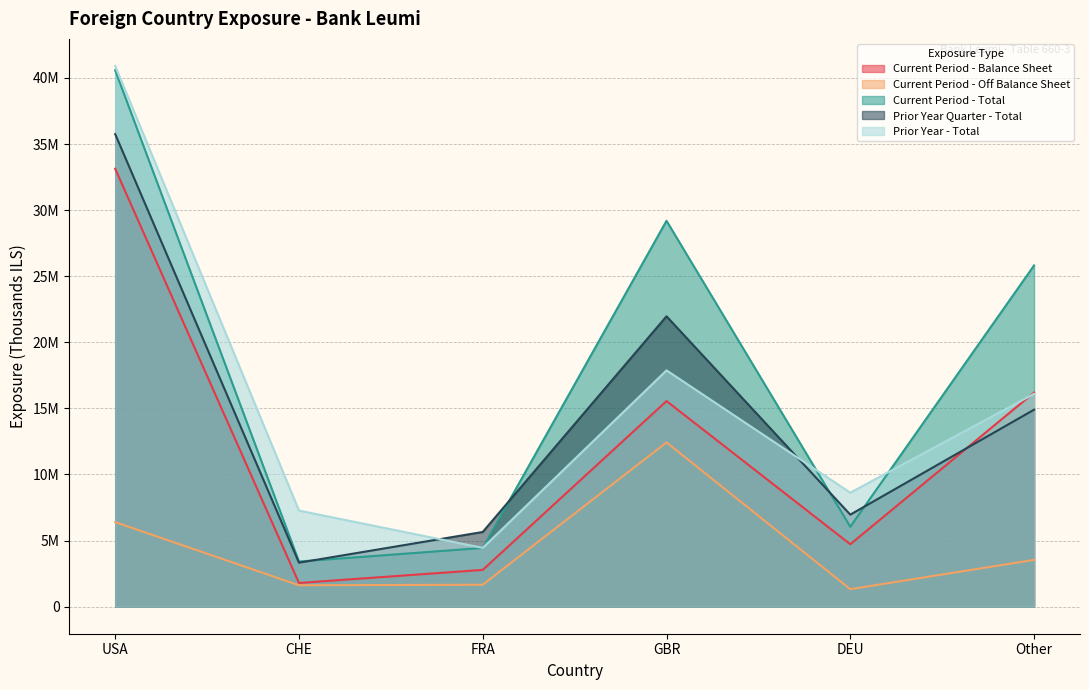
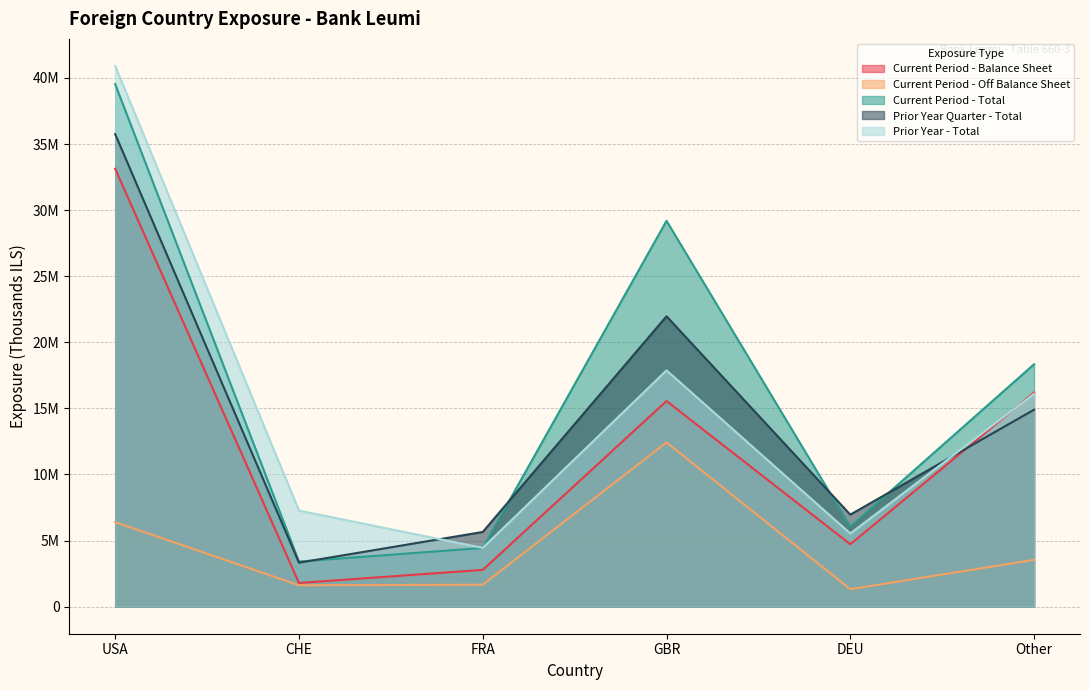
  {
    "Current Period - Balance Sheet": {
      "USA": 33100000,
      "FRA": 2800000,
      "GBR": 15600000,
      "DEU": 4700000
    },
    "Current Period - Off Balance Sheet": {
      "USA": 6400000,
      "FRA": 1700000,
      "GBR": 12400000,
      "DEU": 1300000,
      "Other": 3500000
    },
    "Current Period - Total": {
-     "USA": 40600000,
+     "USA": 39500000,
      "GBR": 29200000,
      "DEU": 6000000,
-     "Other": 25800000
+     "Other": 18300000
    },
    "Prior Year Quarter - Total": {
      "USA": 35800000,
      "FRA": 5700000,
      "GBR": 22000000,
      "DEU": 7000000,
      "Other": 14900000
    },
    "Prior Year - Total": {
      "USA": 40900000,
      "CHE": 7300000,
      "GBR": 17900000,
-     "DEU": 8600000
+     "DEU": 5500000
    }
  }
